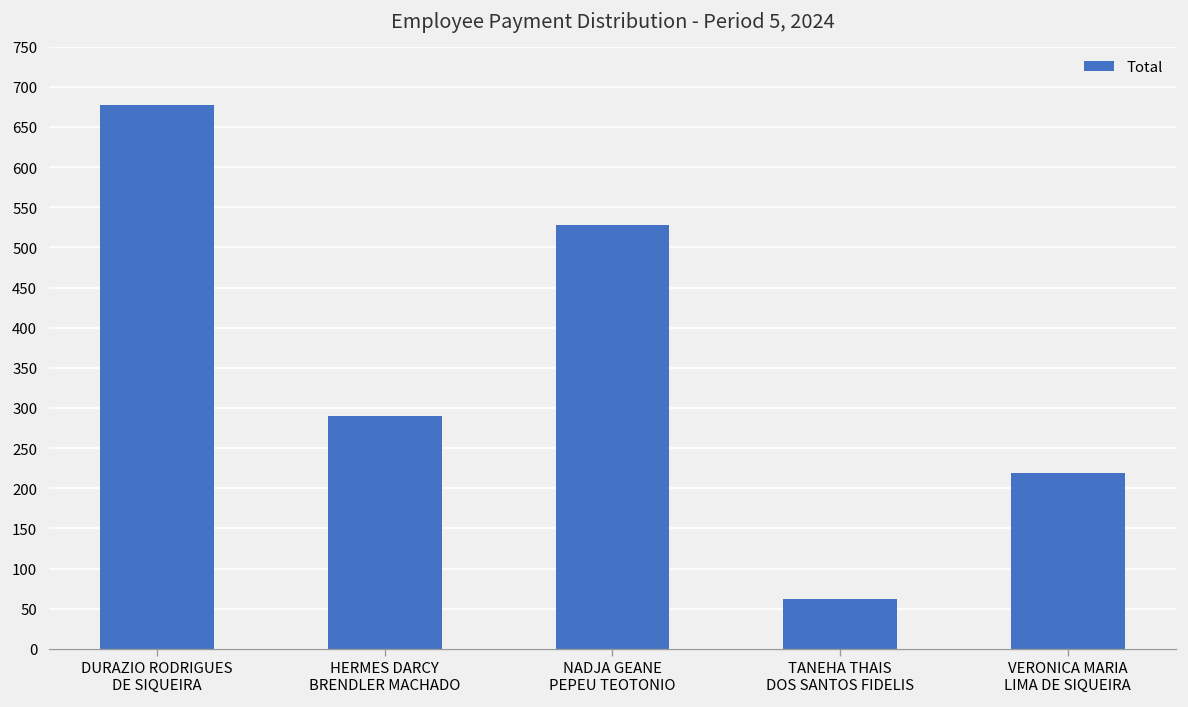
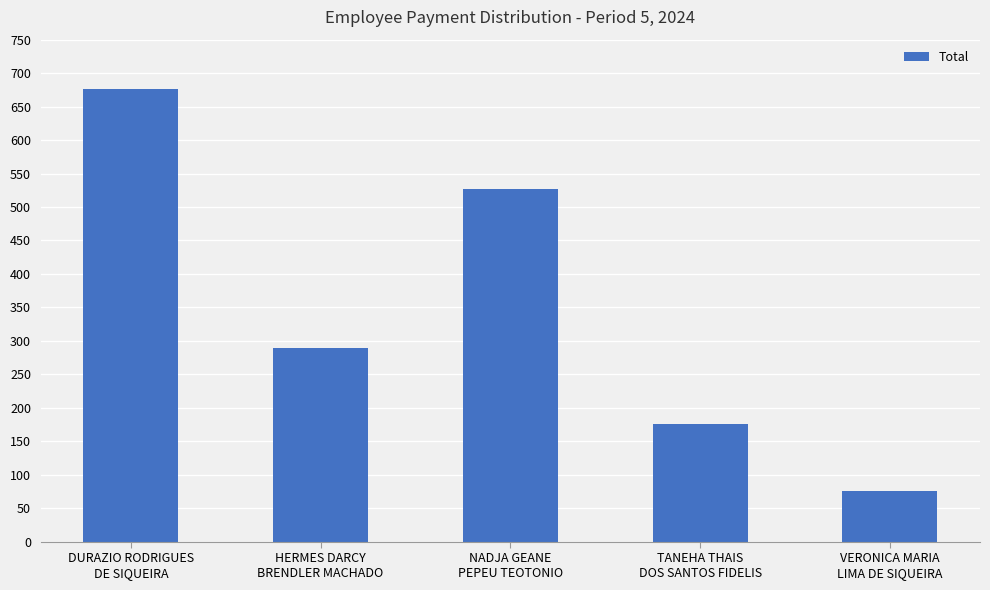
  {
    "DURAZIO RODRIGUES DE SIQUEIRA": 680,
    "HERMES DARCY BRENDLER MACHADO": 290,
    "NADJA GEANE PEPEU TEOTONIO": 530,
-   "TANEHA THAIS DOS SANTOS FIDELIS": 60,
-   "VERONICA MARIA LIMA DE SIQUEIRA": 220
+   "TANEHA THAIS DOS SANTOS FIDELIS": 180,
+   "VERONICA MARIA LIMA DE SIQUEIRA": 80
  }
